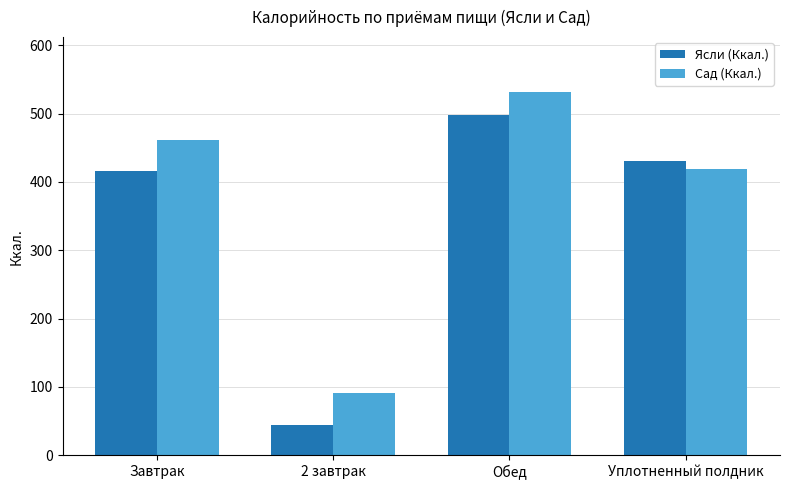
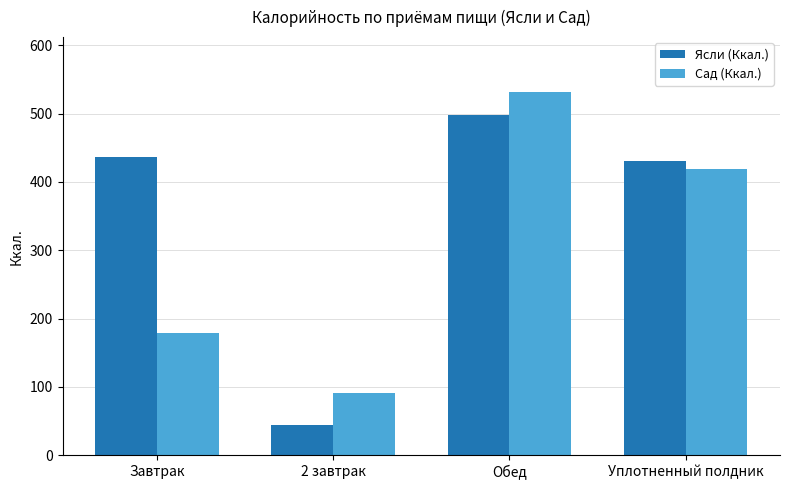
  {
    "Ясли (Ккал.)": {
-     "Завтрак": 420,
+     "Завтрак": 440,
      "2 завтрак": 40,
      "Обед": 500,
      "Уплотненный полдник": 430
    },
    "Сад (Ккал.)": {
-     "Завтрак": 460,
+     "Завтрак": 180,
      "2 завтрак": 90,
      "Обед": 530,
      "Уплотненный полдник": 420
    }
  }
